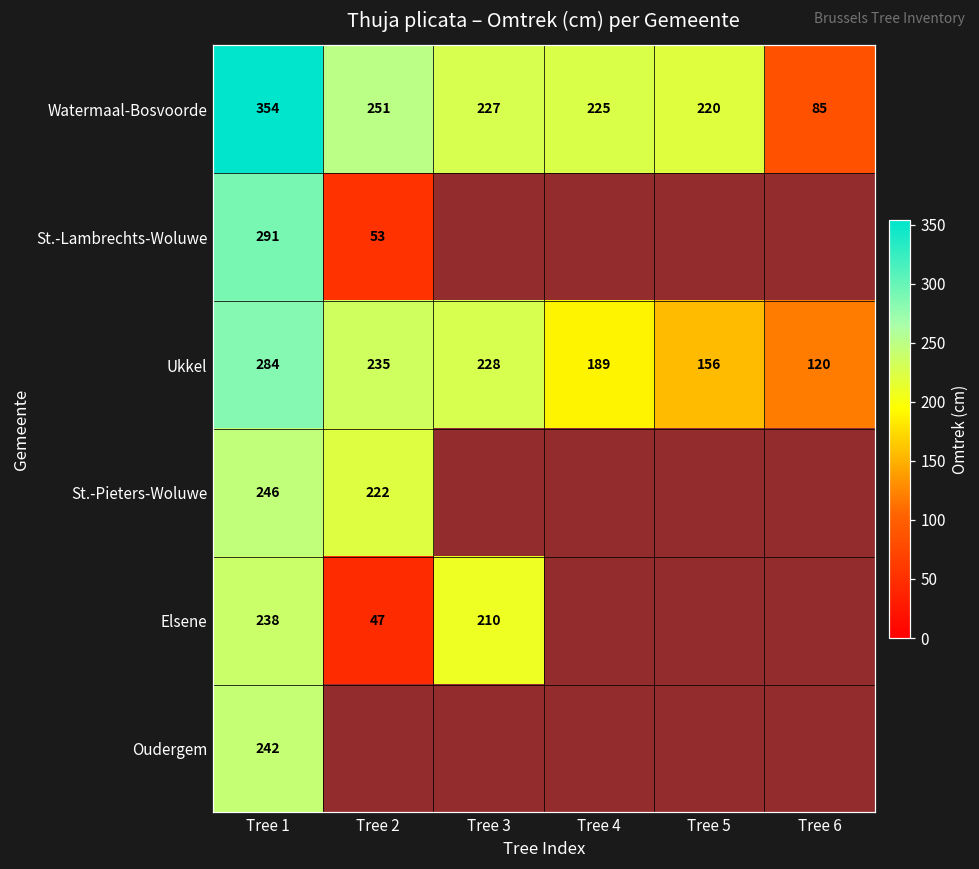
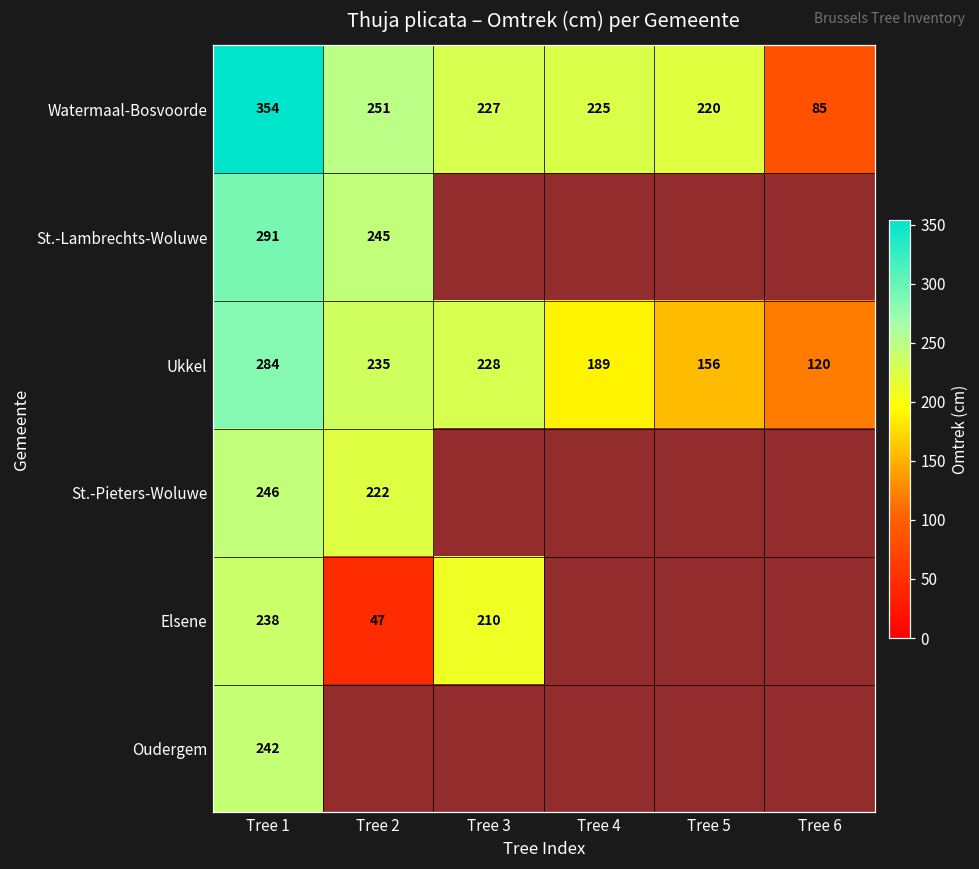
  {
    "Watermaal-Bosvoorde": {
      "Tree 1": 354,
      "Tree 2": 251,
      "Tree 3": 227,
      "Tree 4": 225,
      "Tree 5": 220,
      "Tree 6": 85
    },
    "St.-Lambrechts-Woluwe": {
      "Tree 1": 291,
-     "Tree 2": 53
+     "Tree 2": 245
    },
    "Ukkel": {
      "Tree 1": 284,
      "Tree 2": 235,
      "Tree 3": 228,
      "Tree 4": 189,
      "Tree 5": 156,
      "Tree 6": 120
    },
    "St.-Pieters-Woluwe": {
      "Tree 1": 246,
      "Tree 2": 222
    },
    "Elsene": {
      "Tree 1": 238,
      "Tree 2": 47,
      "Tree 3": 210
    },
    "Oudergem": {
      "Tree 1": 242
    }
  }
